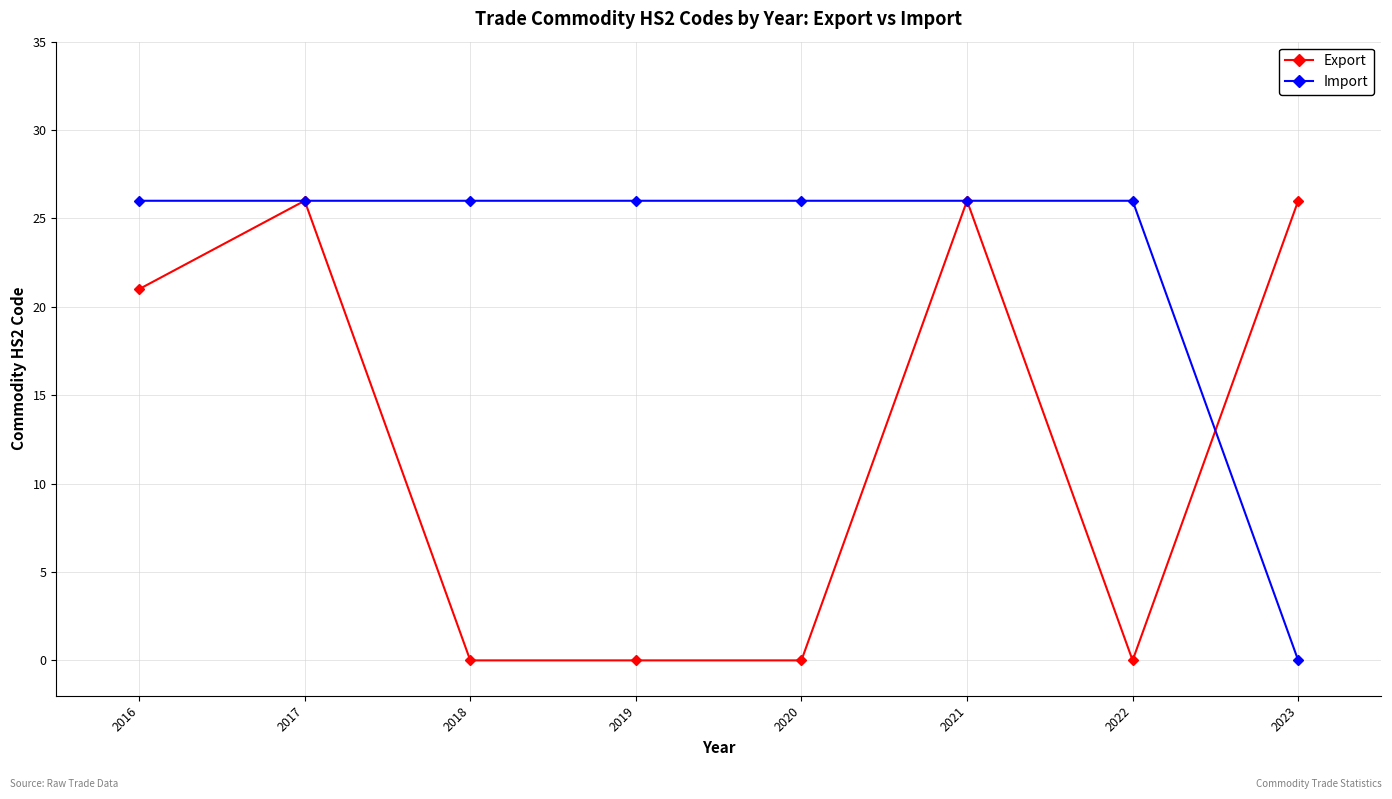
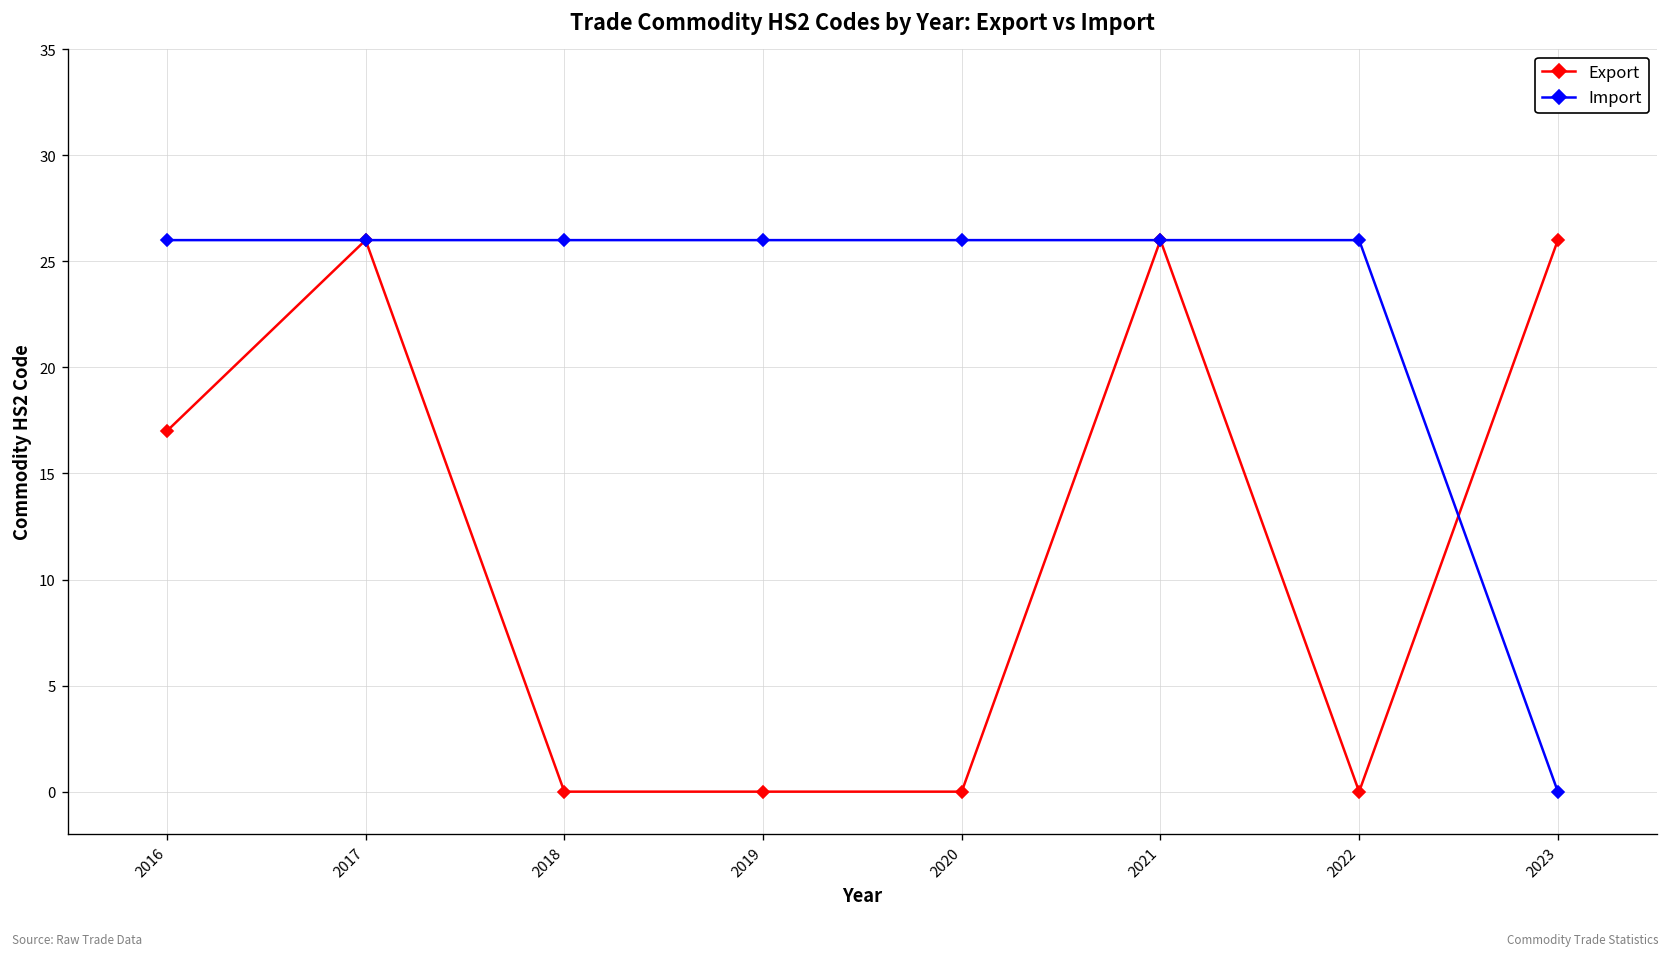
  {
    "Export": {
-     "2016": 21,
+     "2016": 17,
      "2018": 0,
      "2019": 0,
      "2020": 0,
      "2022": 0,
      "2023": 26
    },
    "Import": {
      "2016": 26,
      "2018": 26,
      "2019": 26,
      "2020": 26,
      "2022": 26,
      "2023": 0
    }
  }
